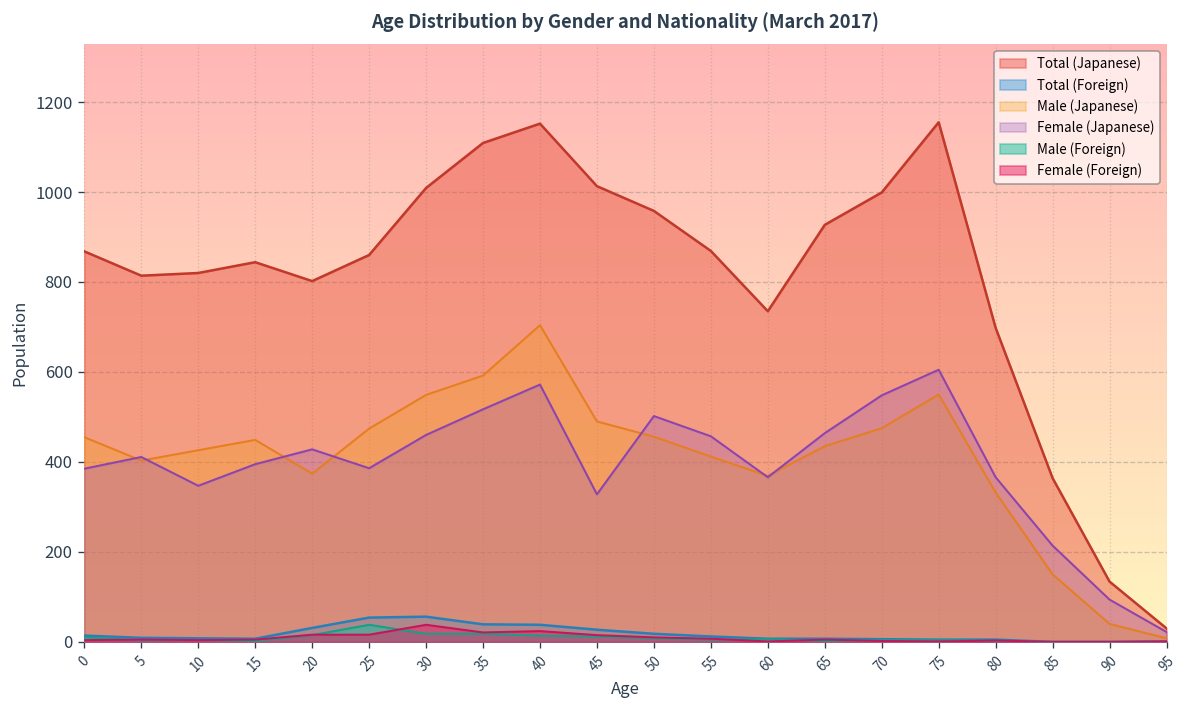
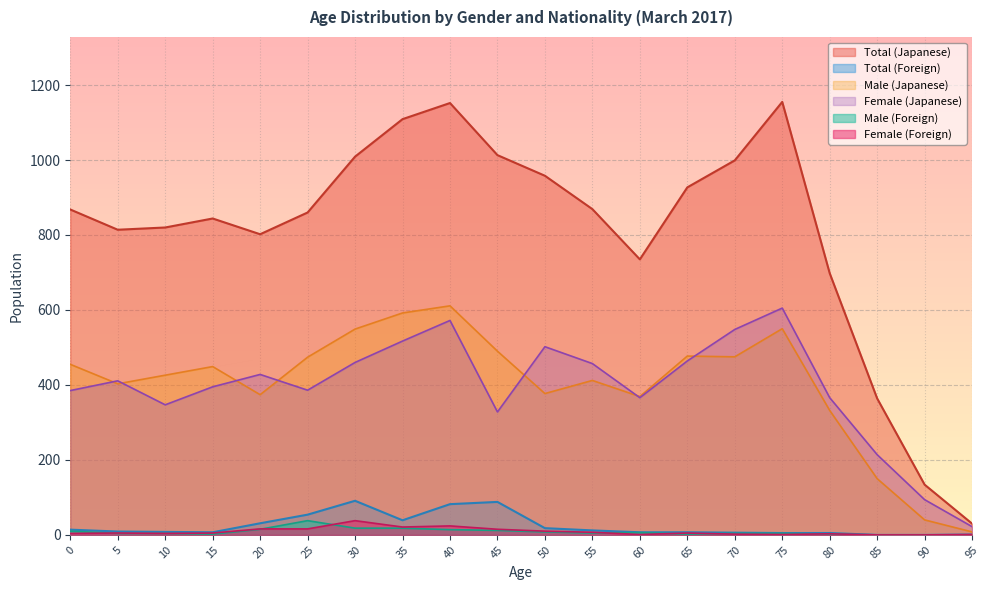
  {
    "Total (Foreign)": {
      "20": 30,
      "25": 50,
-     "30": 60,
+     "30": 90,
      "35": 40,
-     "40": 40,
-     "45": 30,
+     "40": 80,
+     "45": 90,
      "50": 20
    },
    "Male (Japanese)": {
      "0": 460,
      "5": 400,
      "10": 430,
      "15": 450,
      "20": 370,
      "25": 470,
      "30": 550,
      "35": 590,
-     "40": 700,
+     "40": 610,
      "45": 490,
-     "50": 460,
+     "50": 380,
      "55": 410,
-     "65": 440,
+     "65": 480,
      "70": 480,
      "75": 550,
      "80": 330,
      "85": 150,
      "90": 40,
      "95": 10
    },
    "Female (Japanese)": {
      "0": 390,
      "5": 410,
      "10": 350,
      "15": 400,
      "20": 430,
      "25": 390,
      "30": 460,
      "35": 520,
      "40": 570,
      "45": 330,
      "50": 500,
      "55": 460,
      "65": 460,
      "70": 550,
      "75": 610,
      "80": 370,
      "85": 210,
      "90": 90,
      "95": 20
    },
    "Male (Foreign)": {
      "25": 40,
      "30": 20,
      "40": 10
    }
  }
